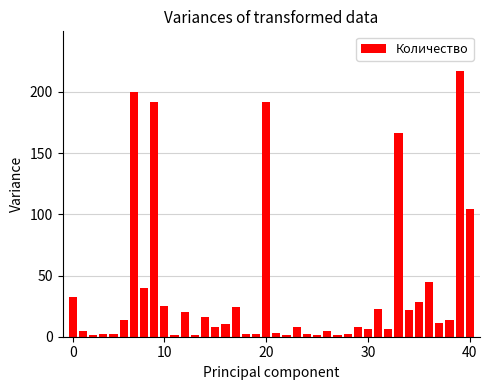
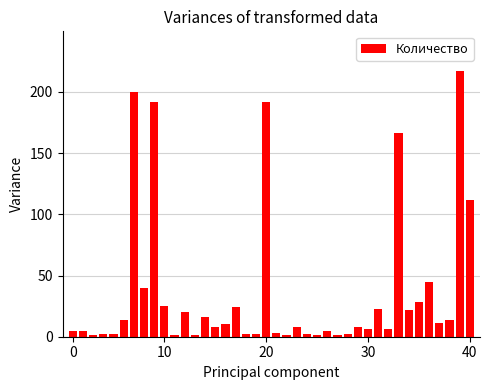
  {
-   "0": 33,
+   "0": 5,
    "10": 25,
    "20": 192,
    "30": 6,
-   "40": 104
+   "40": 112
  }
